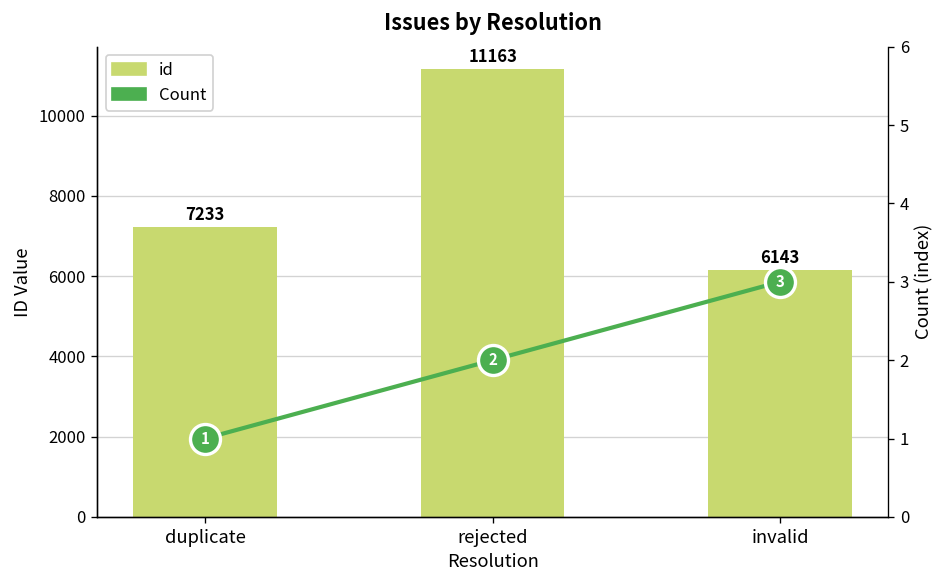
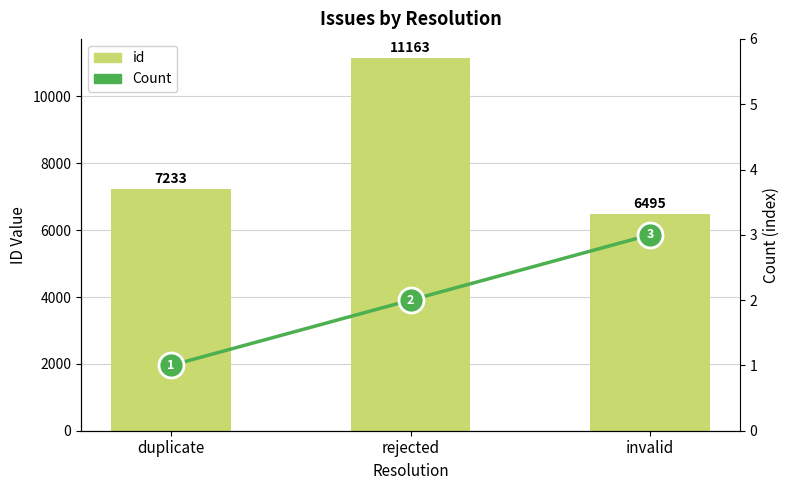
  {
    "id": {
      "duplicate": 7233,
      "rejected": 11163,
-     "invalid": 6143
+     "invalid": 6495
    },
    "Count": {
      "duplicate": 1,
      "rejected": 2,
      "invalid": 3
    }
  }
